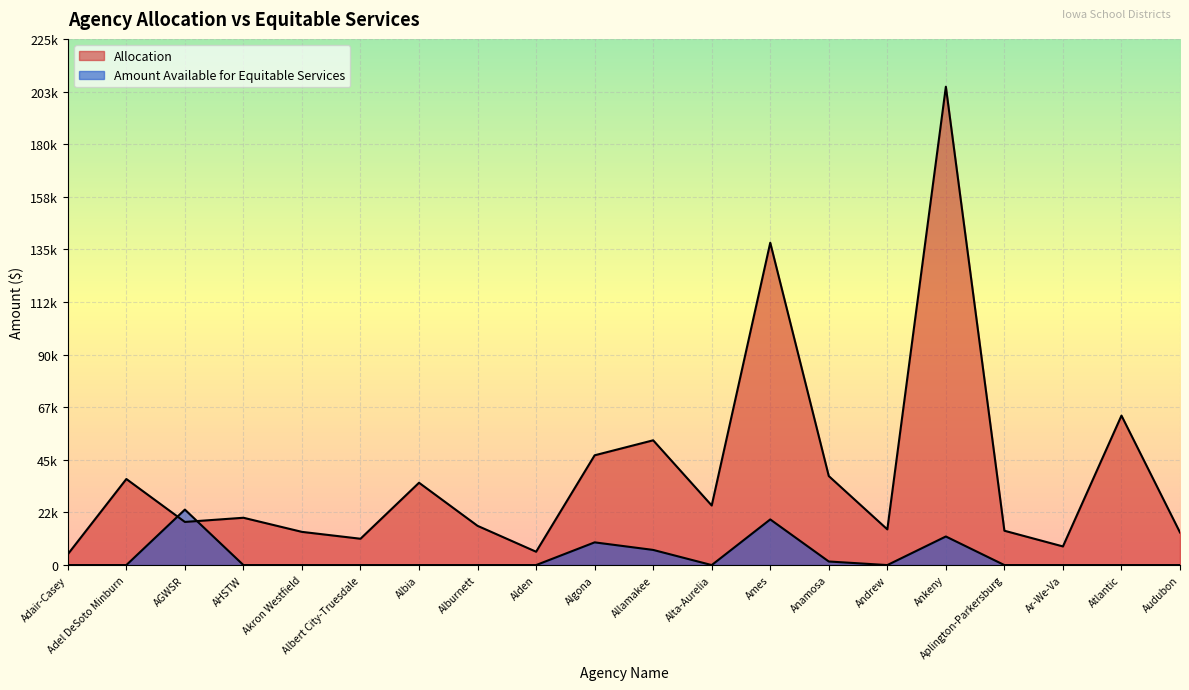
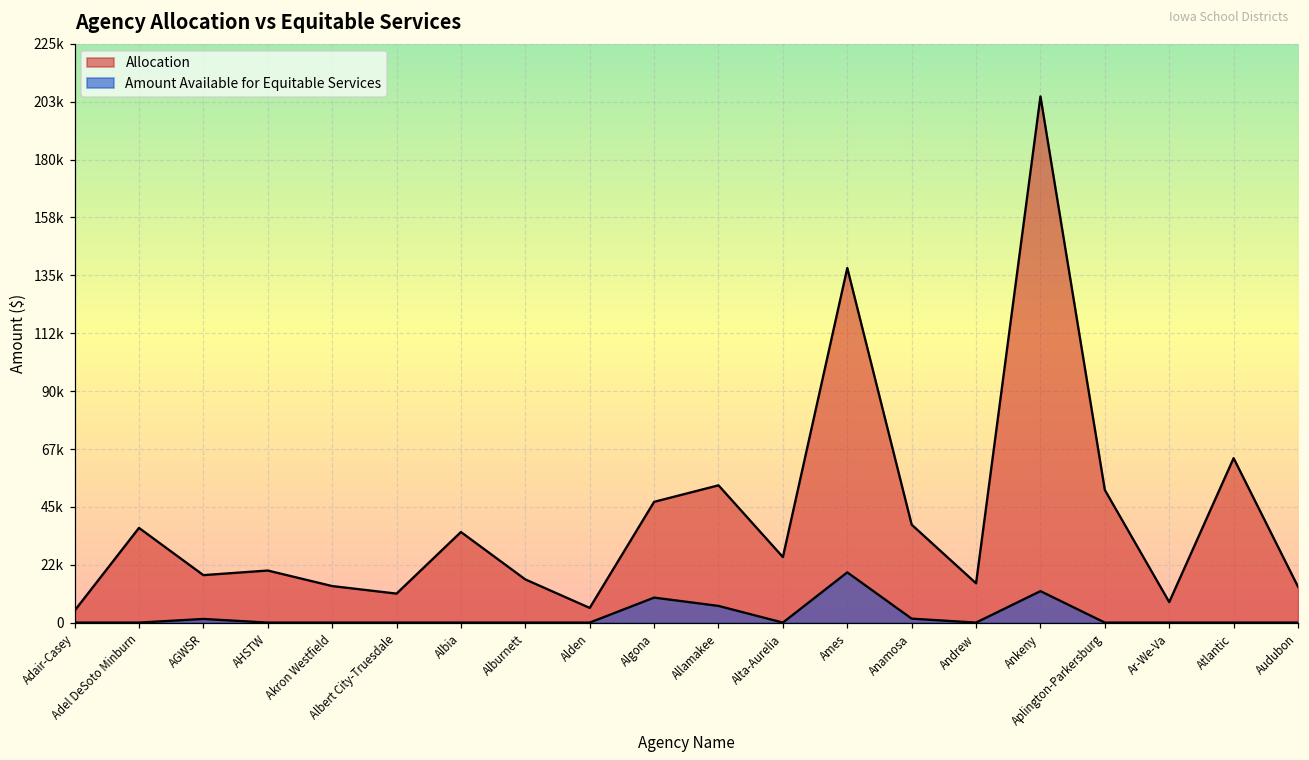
  {
    "Allocation": {
      "Adair-Casey": 5000,
      "Adel DeSoto Minburn": 37000,
      "AGWSR": 19000,
      "AHSTW": 20000,
      "Akron Westfield": 14000,
      "Albert City-Truesdale": 11000,
      "Albia": 35000,
      "Alburnett": 17000,
      "Alden": 6000,
      "Algona": 47000,
      "Allamakee": 54000,
      "Alta-Aurelia": 26000,
      "Ames": 138000,
      "Anamosa": 38000,
      "Andrew": 15000,
      "Ankeny": 205000,
-     "Aplington-Parkersburg": 15000,
+     "Aplington-Parkersburg": 52000,
      "Ar-We-Va": 8000,
      "Atlantic": 64000,
      "Audubon": 14000
    },
    "Amount Available for Equitable Services": {
      "Adair-Casey": 0,
      "Adel DeSoto Minburn": 0,
-     "AGWSR": 24000,
+     "AGWSR": 1000,
      "AHSTW": 0,
      "Akron Westfield": 0,
      "Albert City-Truesdale": 0,
      "Albia": 0,
      "Alburnett": 0,
      "Alden": 0,
      "Algona": 10000,
      "Allamakee": 7000,
      "Alta-Aurelia": 0,
      "Ames": 20000,
      "Anamosa": 2000,
      "Andrew": 0,
      "Ankeny": 12000,
      "Aplington-Parkersburg": 0,
      "Ar-We-Va": 0,
      "Atlantic": 0,
      "Audubon": 0
    }
  }
